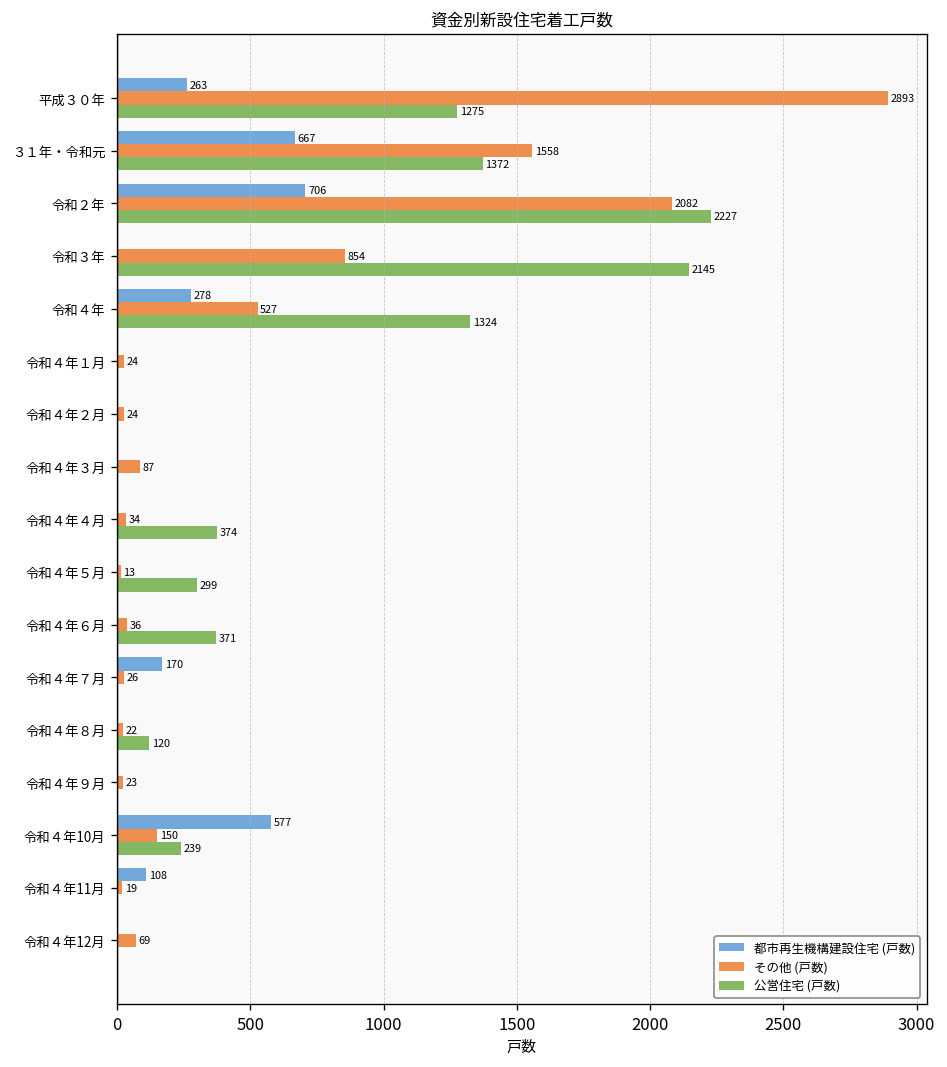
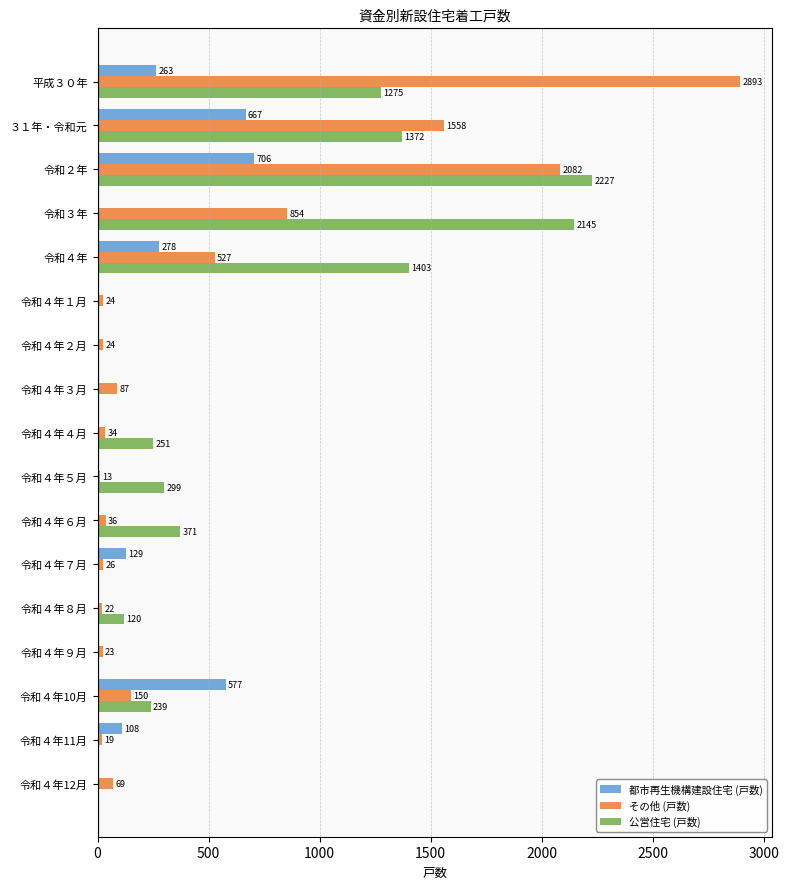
  {
    "都市再生機構建設住宅 (戸数)": {
      "平成３０年": 263,
      "３１年・令和元": 667,
      "令和２年": 706,
      "令和４年": 278,
-     "令和４年７月": 170,
+     "令和４年７月": 129,
      "令和４年10月": 577,
      "令和４年11月": 108
    },
    "その他 (戸数)": {
      "平成３０年": 2893,
      "３１年・令和元": 1558,
      "令和２年": 2082,
      "令和３年": 854,
      "令和４年": 527,
      "令和４年１月": 24,
      "令和４年２月": 24,
      "令和４年３月": 87,
      "令和４年４月": 34,
      "令和４年５月": 13,
      "令和４年６月": 36,
      "令和４年７月": 26,
      "令和４年８月": 22,
      "令和４年９月": 23,
      "令和４年10月": 150,
      "令和４年11月": 19,
      "令和４年12月": 69
    },
    "公営住宅 (戸数)": {
      "平成３０年": 1275,
      "３１年・令和元": 1372,
      "令和２年": 2227,
      "令和３年": 2145,
-     "令和４年": 1324,
-     "令和４年４月": 374,
+     "令和４年": 1403,
+     "令和４年４月": 251,
      "令和４年５月": 299,
      "令和４年６月": 371,
      "令和４年８月": 120,
      "令和４年10月": 239
    }
  }
